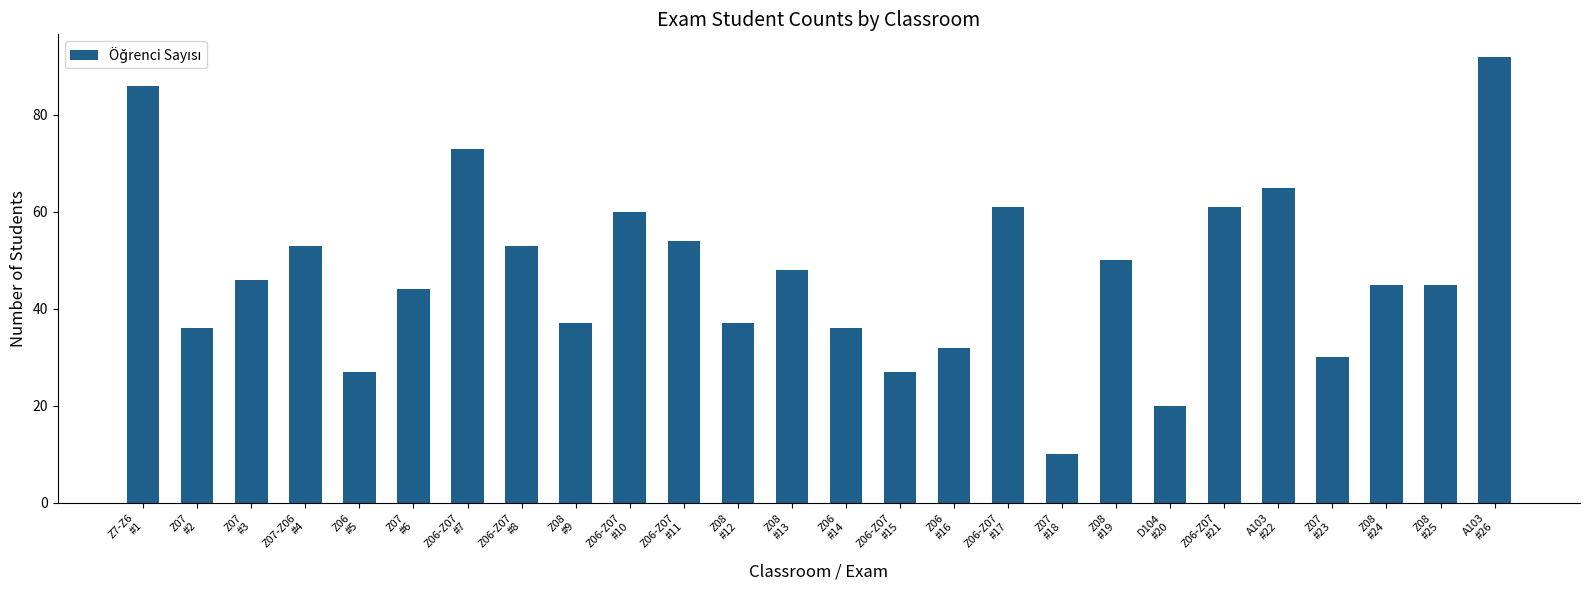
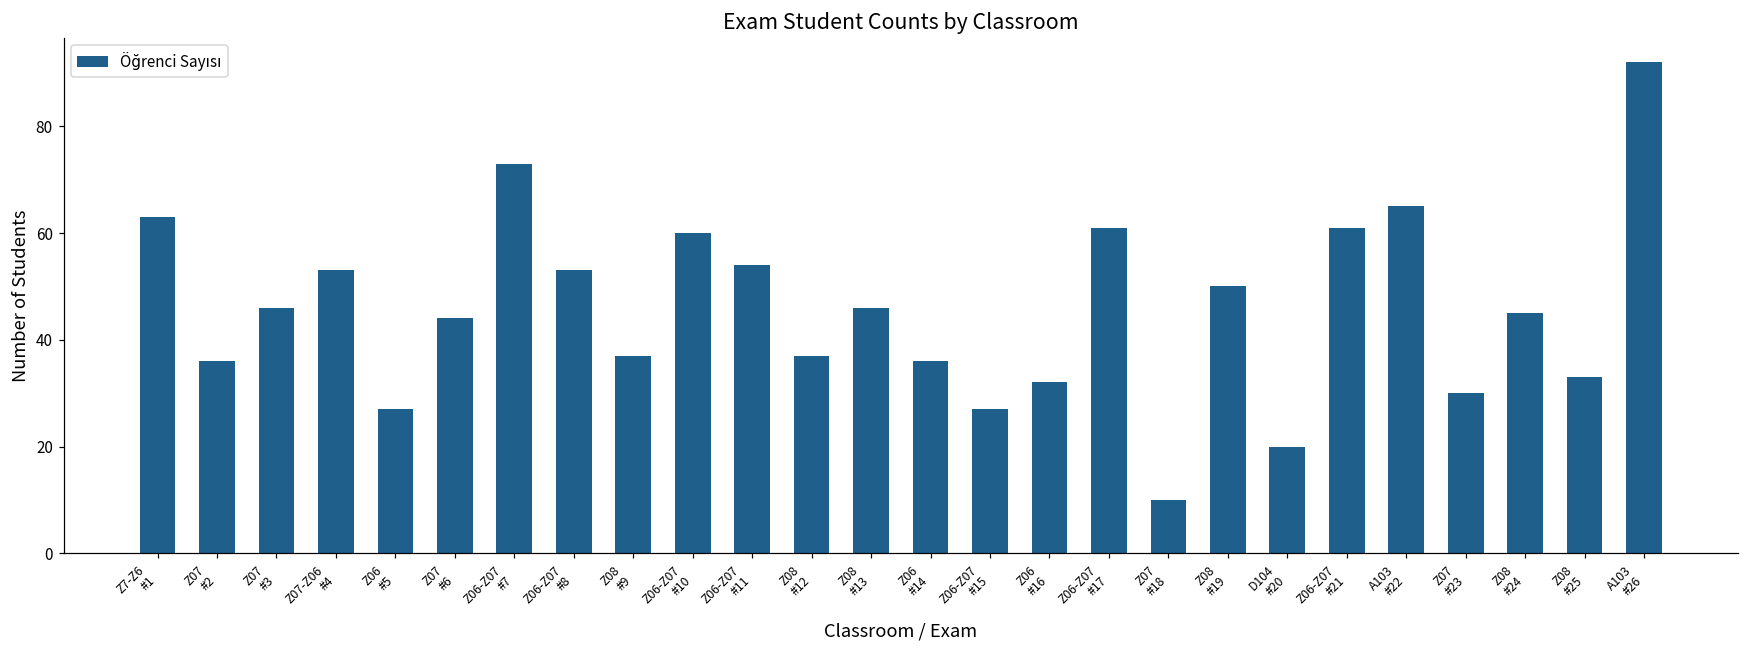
  {
-   "Z7-Z6 #1": 86,
+   "Z7-Z6 #1": 63,
    "Z07 #2": 36,
    "Z07 #3": 46,
    "Z07-Z06 #4": 53,
    "Z06 #5": 27,
    "Z07 #6": 44,
    "Z06-Z07 #7": 73,
    "Z06-Z07 #8": 53,
    "Z08 #9": 37,
    "Z06-Z07 #10": 60,
    "Z06-Z07 #11": 54,
    "Z08 #12": 37,
-   "Z08 #13": 48,
+   "Z08 #13": 46,
    "Z06 #14": 36,
    "Z06-Z07 #15": 27,
    "Z06 #16": 32,
    "Z06-Z07 #17": 61,
    "Z07 #18": 10,
    "Z08 #19": 50,
    "D104 #20": 20,
    "Z06-Z07 #21": 61,
    "A103 #22": 65,
    "Z07 #23": 30,
    "Z08 #24": 45,
-   "Z08 #25": 45,
+   "Z08 #25": 33,
    "A103 #26": 92
  }
